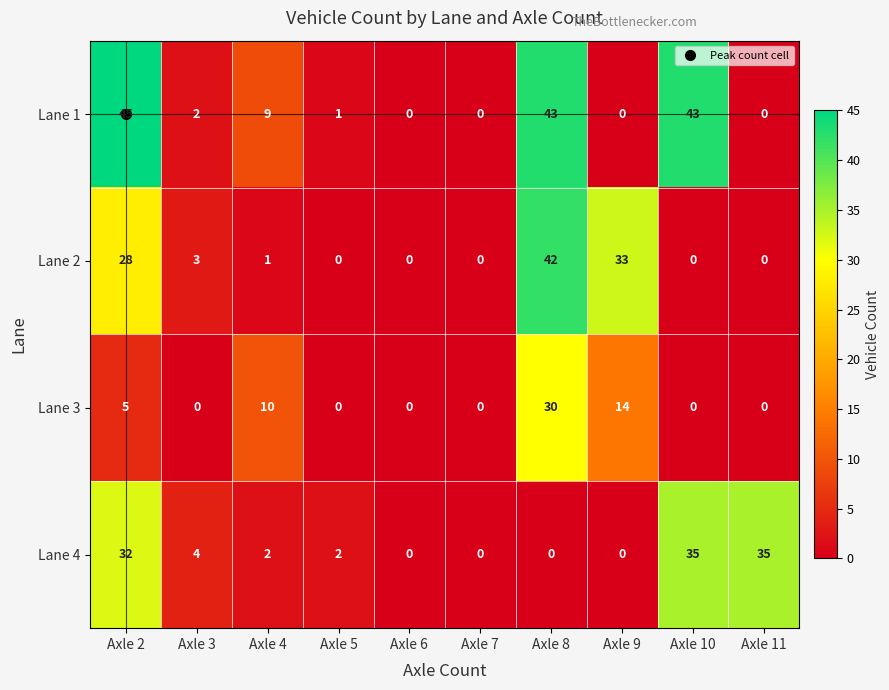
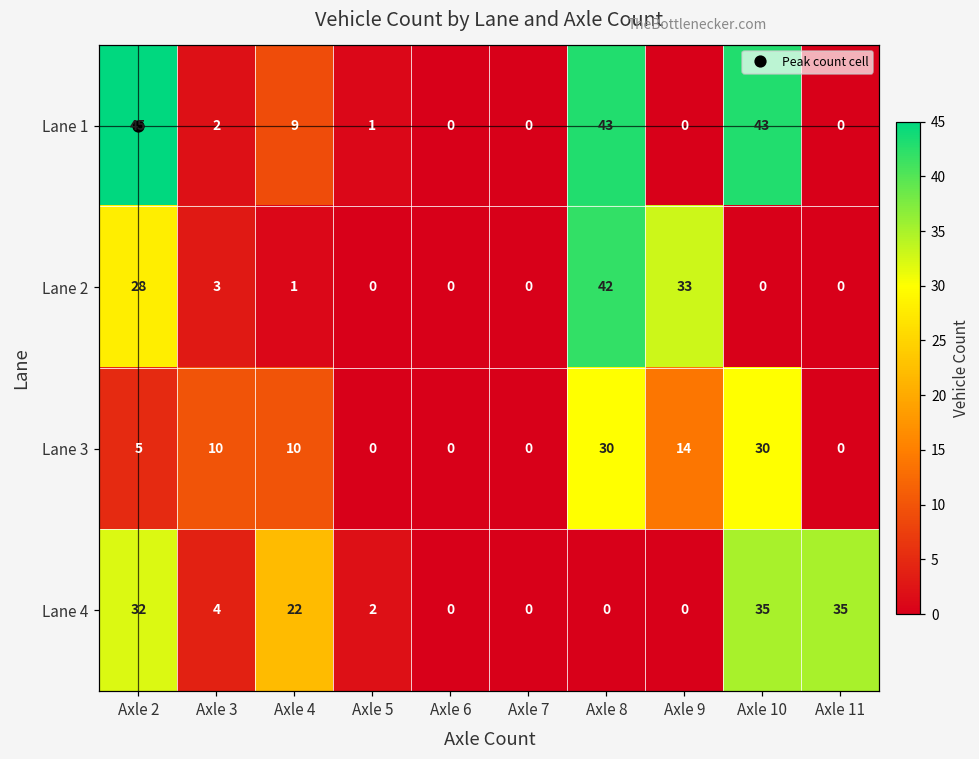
  {
    "Lane 1": {
      "Axle 3": 2,
      "Axle 4": 9,
      "Axle 5": 1,
      "Axle 6": 0,
      "Axle 7": 0,
      "Axle 8": 43,
      "Axle 9": 0,
      "Axle 10": 43,
      "Axle 11": 0
    },
    "Lane 2": {
      "Axle 2": 28,
      "Axle 3": 3,
      "Axle 4": 1,
      "Axle 5": 0,
      "Axle 6": 0,
      "Axle 7": 0,
      "Axle 8": 42,
      "Axle 9": 33,
      "Axle 10": 0,
      "Axle 11": 0
    },
    "Lane 3": {
      "Axle 2": 5,
-     "Axle 3": 0,
+     "Axle 3": 10,
      "Axle 4": 10,
      "Axle 5": 0,
      "Axle 6": 0,
      "Axle 7": 0,
      "Axle 8": 30,
      "Axle 9": 14,
-     "Axle 10": 0,
+     "Axle 10": 30,
      "Axle 11": 0
    },
    "Lane 4": {
      "Axle 2": 32,
      "Axle 3": 4,
-     "Axle 4": 2,
+     "Axle 4": 22,
      "Axle 5": 2,
      "Axle 6": 0,
      "Axle 7": 0,
      "Axle 8": 0,
      "Axle 9": 0,
      "Axle 10": 35,
      "Axle 11": 35
    }
  }
